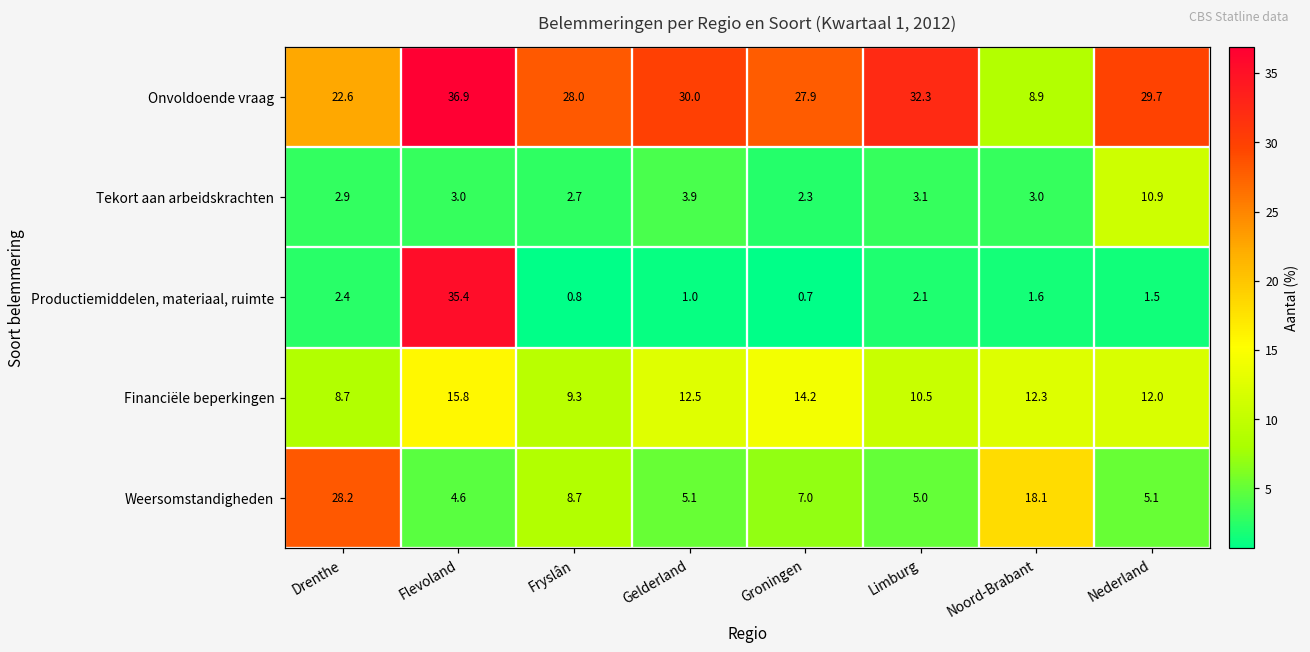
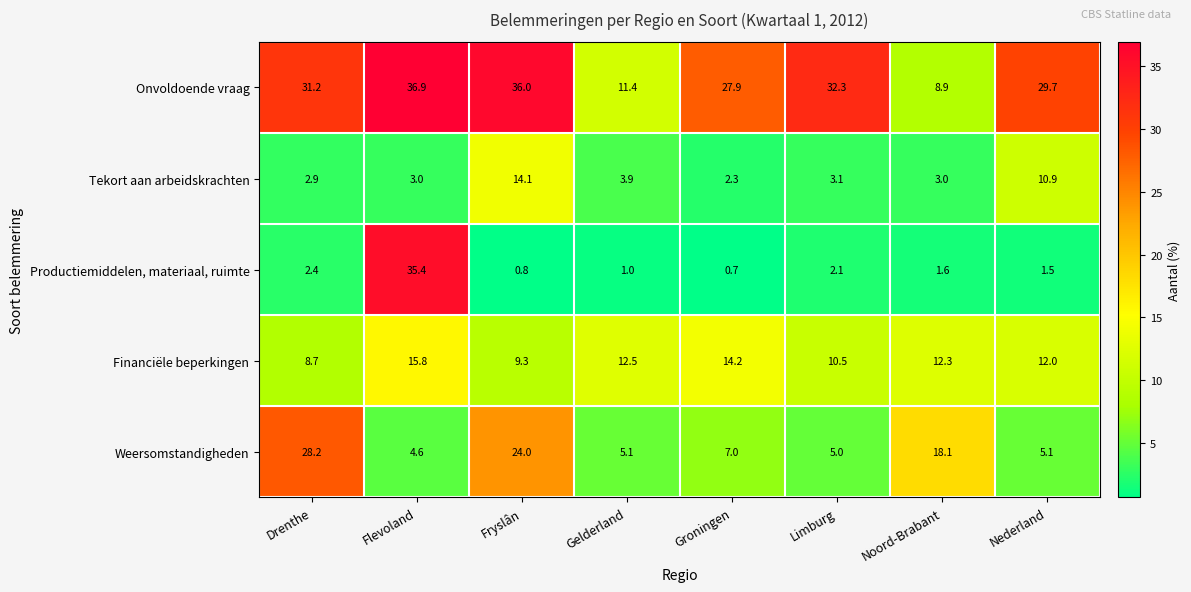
  {
    "Onvoldoende vraag": {
-     "Drenthe": 22.6,
+     "Drenthe": 31.2,
      "Flevoland": 36.9,
-     "Fryslân": 28.0,
-     "Gelderland": 30.0,
+     "Fryslân": 36.0,
+     "Gelderland": 11.4,
      "Groningen": 27.9,
      "Limburg": 32.3,
      "Noord-Brabant": 8.9,
      "Nederland": 29.7
    },
    "Tekort aan arbeidskrachten": {
      "Drenthe": 2.9,
      "Flevoland": 3.0,
-     "Fryslân": 2.7,
+     "Fryslân": 14.1,
      "Gelderland": 3.9,
      "Groningen": 2.3,
      "Limburg": 3.1,
      "Noord-Brabant": 3.0,
      "Nederland": 10.9
    },
    "Productiemiddelen, materiaal, ruimte": {
      "Drenthe": 2.4,
      "Flevoland": 35.4,
      "Fryslân": 0.8,
      "Gelderland": 1.0,
      "Groningen": 0.7,
      "Limburg": 2.1,
      "Noord-Brabant": 1.6,
      "Nederland": 1.5
    },
    "Financiële beperkingen": {
      "Drenthe": 8.7,
      "Flevoland": 15.8,
      "Fryslân": 9.3,
      "Gelderland": 12.5,
      "Groningen": 14.2,
      "Limburg": 10.5,
      "Noord-Brabant": 12.3,
      "Nederland": 12.0
    },
    "Weersomstandigheden": {
      "Drenthe": 28.2,
      "Flevoland": 4.6,
-     "Fryslân": 8.7,
+     "Fryslân": 24.0,
      "Gelderland": 5.1,
      "Groningen": 7.0,
      "Limburg": 5.0,
      "Noord-Brabant": 18.1,
      "Nederland": 5.1
    }
  }
